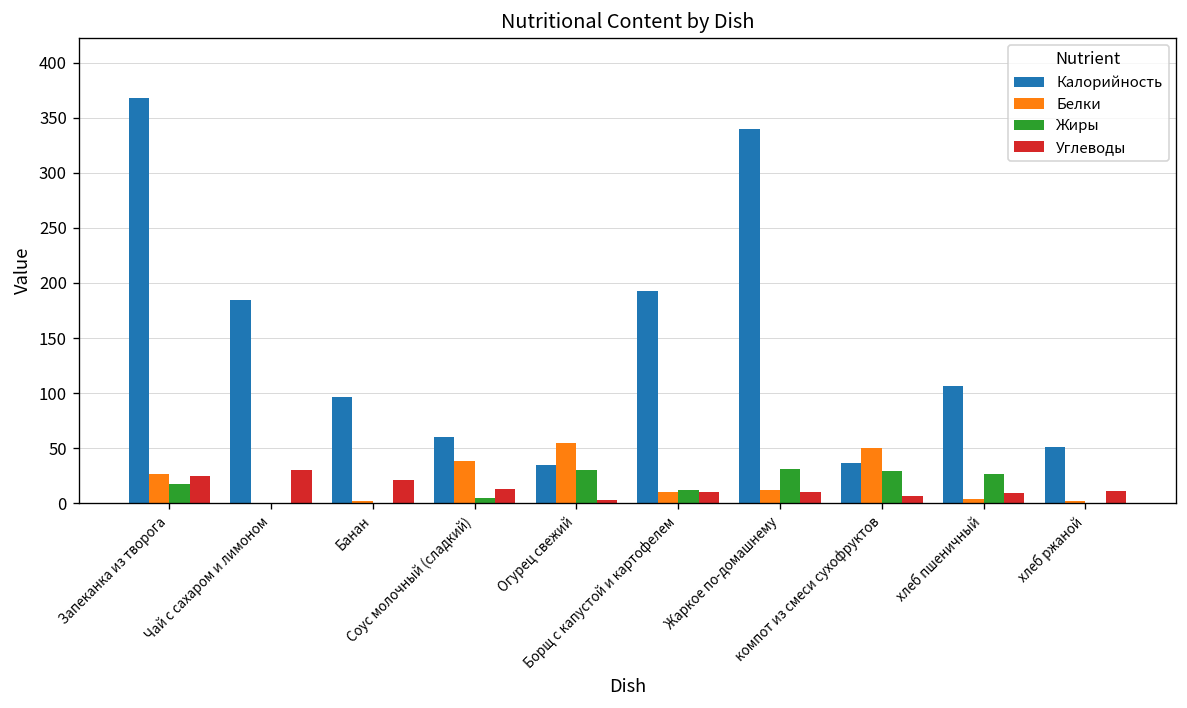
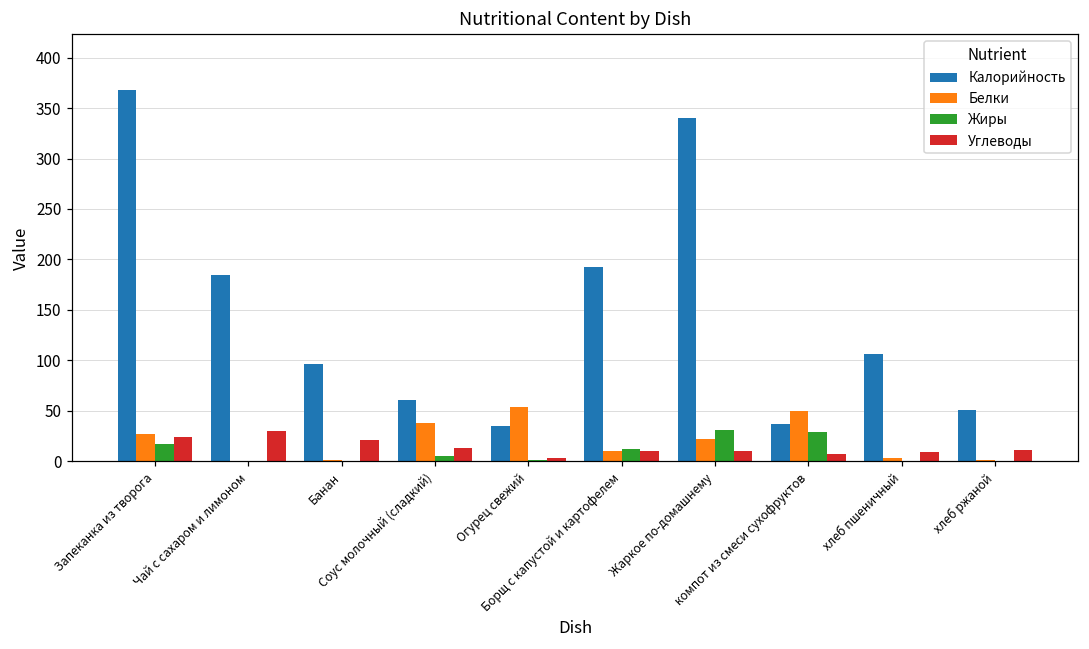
  {
    "Калорийность": {
      "Запеканка из творога": 370,
      "Чай с сахаром и лимоном": 180,
      "Банан": 100,
      "Соус молочный (сладкий)": 60,
      "Огурец свежий": 30,
      "Борщ с капустой и картофелем": 190,
      "Жаркое по-домашнему": 340,
      "компот из смеси сухофруктов": 40,
      "хлеб пшеничный": 110,
      "хлеб ржаной": 50
    },
    "Белки": {
      "Запеканка из творога": 30,
      "Соус молочный (сладкий)": 40,
      "Огурец свежий": 50,
      "Борщ с капустой и картофелем": 10,
-     "Жаркое по-домашнему": 10,
+     "Жаркое по-домашнему": 20,
      "компот из смеси сухофруктов": 50,
      "хлеб пшеничный": 0
    },
    "Жиры": {
      "Запеканка из творога": 20,
      "Соус молочный (сладкий)": 0,
-     "Огурец свежий": 30,
+     "Огурец свежий": 0,
      "Борщ с капустой и картофелем": 10,
      "Жаркое по-домашнему": 30,
      "компот из смеси сухофруктов": 30,
-     "хлеб пшеничный": 30
+     "хлеб пшеничный": 0
    },
    "Углеводы": {
      "Запеканка из творога": 20,
      "Чай с сахаром и лимоном": 30,
      "Банан": 20,
      "Соус молочный (сладкий)": 10,
      "Огурец свежий": 0,
      "Борщ с капустой и картофелем": 10,
      "Жаркое по-домашнему": 10,
      "компот из смеси сухофруктов": 10,
      "хлеб пшеничный": 10,
      "хлеб ржаной": 10
    }
  }
